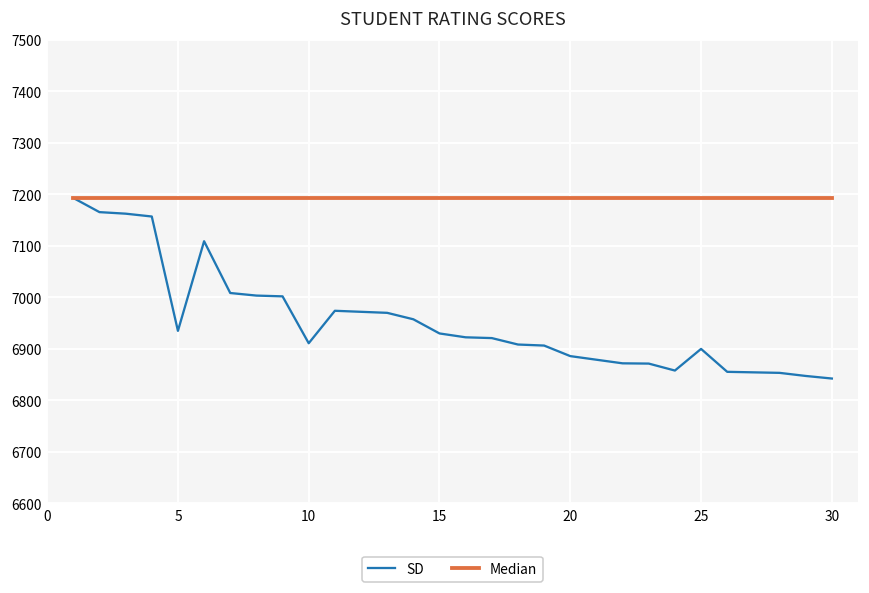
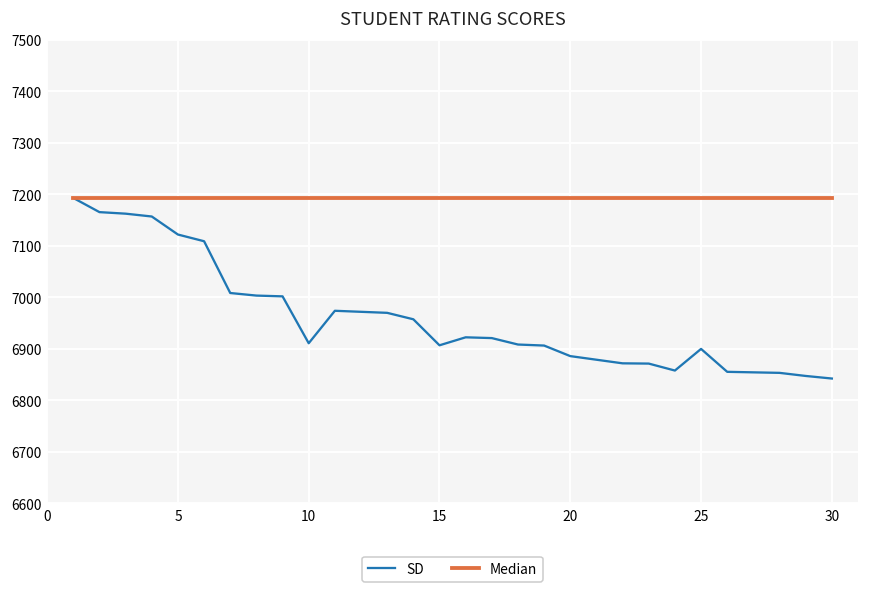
  {
    "SD": {
-     "5": 6940,
+     "5": 7120,
      "10": 6910,
-     "15": 6930,
+     "15": 6910,
      "20": 6890,
      "25": 6900,
      "30": 6840
    },
    "Median": {
      "5": 7190,
      "10": 7190,
      "15": 7190,
      "20": 7190,
      "25": 7190,
      "30": 7190
    }
  }
